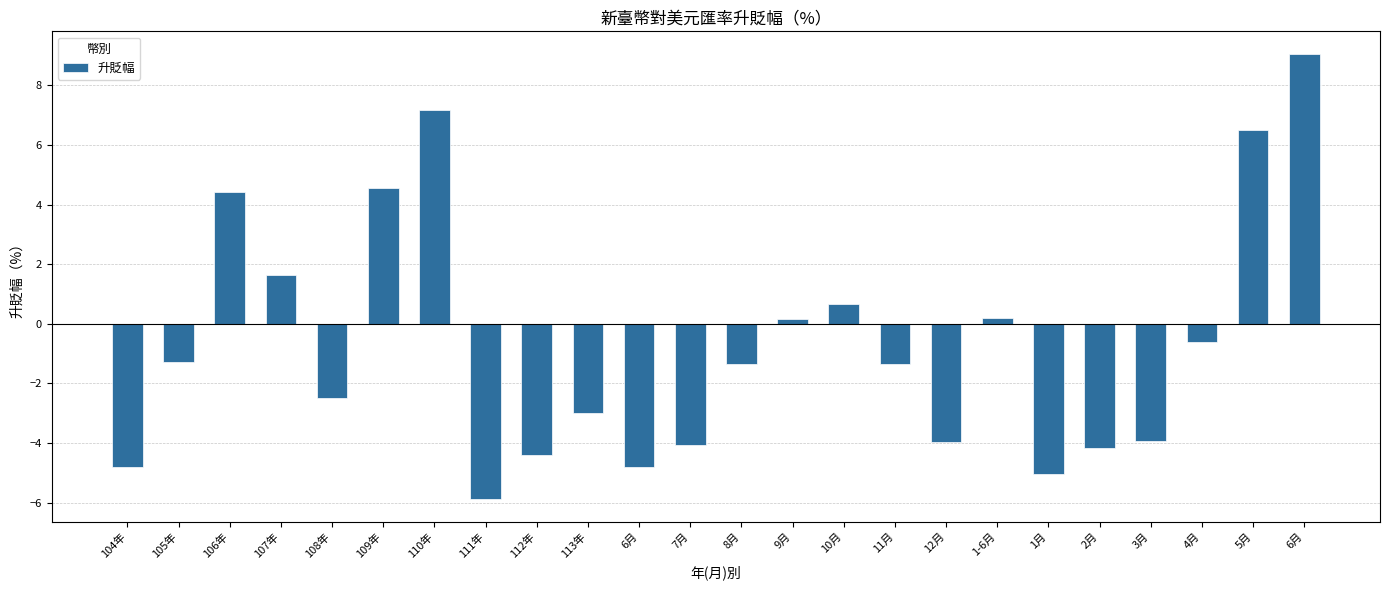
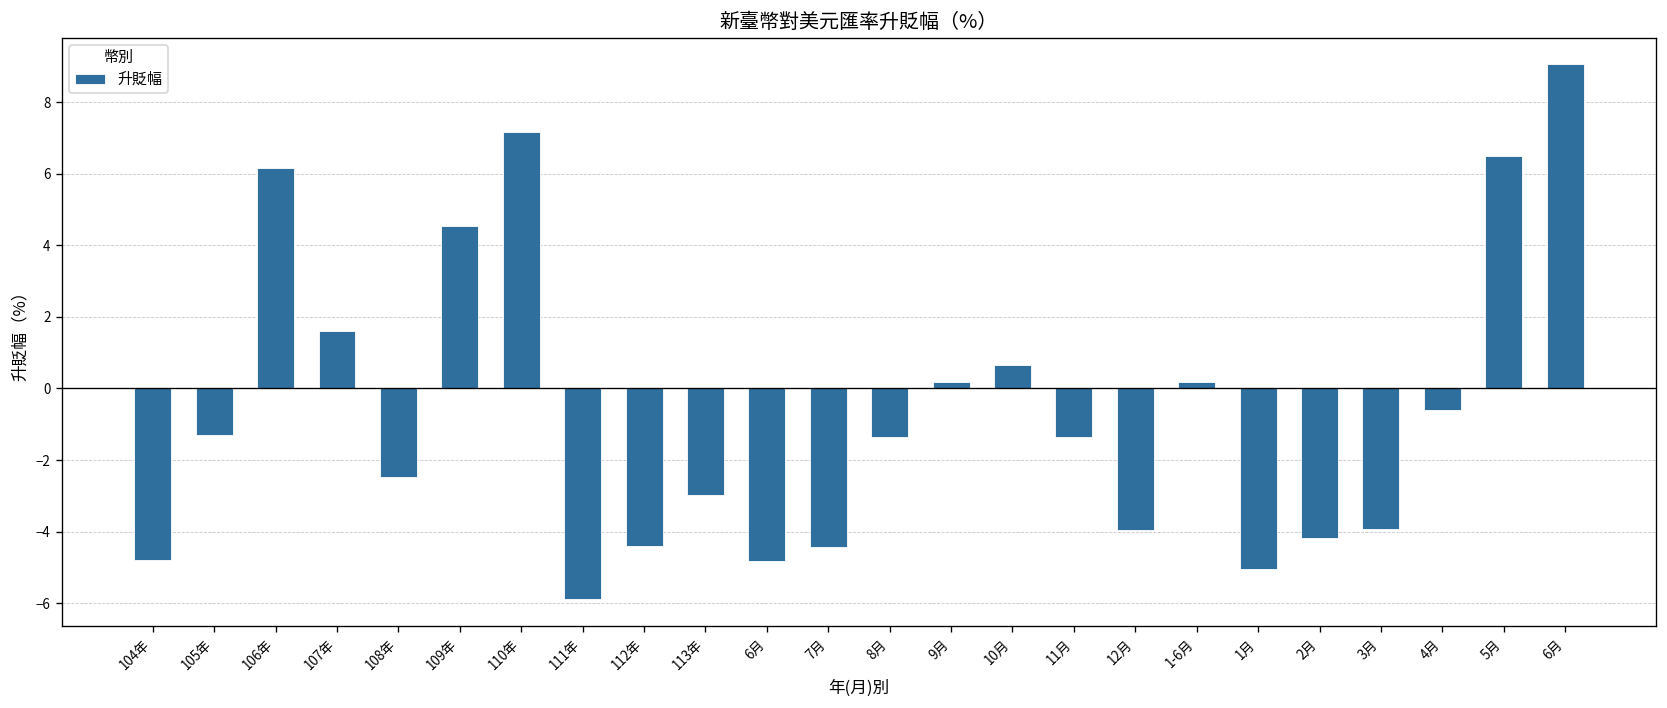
  {
    "104年": -4.8,
    "105年": -1.3,
-   "106年": 4.4,
+   "106年": 6.2,
    "107年": 1.6,
    "108年": -2.5,
    "109年": 4.6,
    "110年": 7.2,
    "111年": -5.9,
    "112年": -4.4,
    "113年": -3.0,
-   "7月": -4.1,
+   "7月": -4.4,
    "8月": -1.4,
    "9月": 0.2,
    "10月": 0.6,
    "11月": -1.4,
    "12月": -4.0,
    "1-6月": 0.2,
    "1月": -5.0,
    "2月": -4.2,
    "3月": -3.9,
    "4月": -0.6,
    "5月": 6.5
  }
